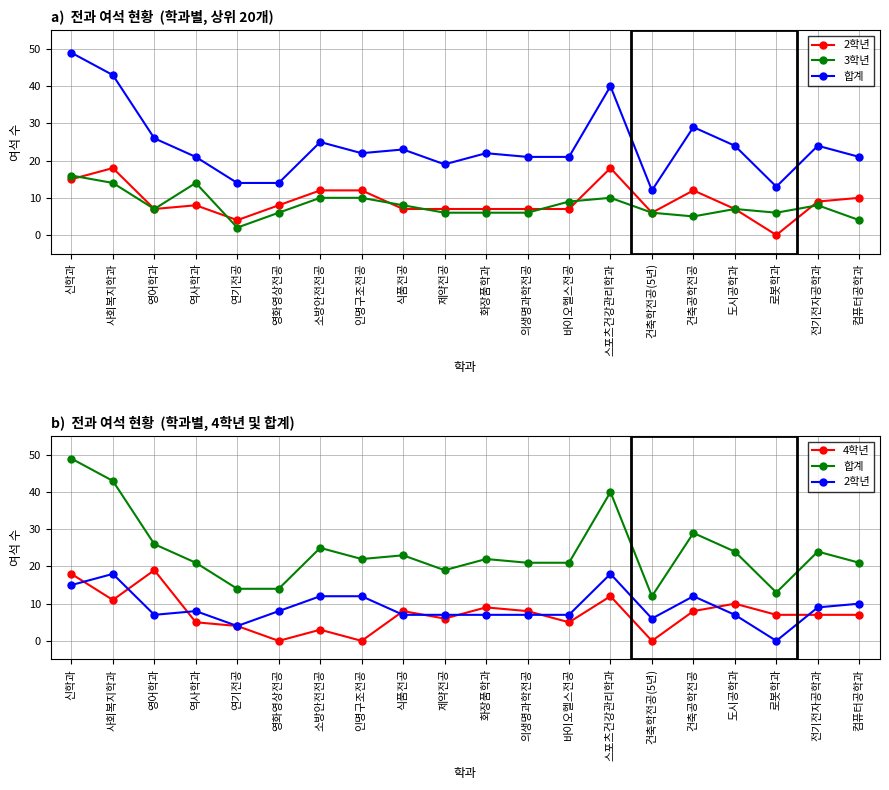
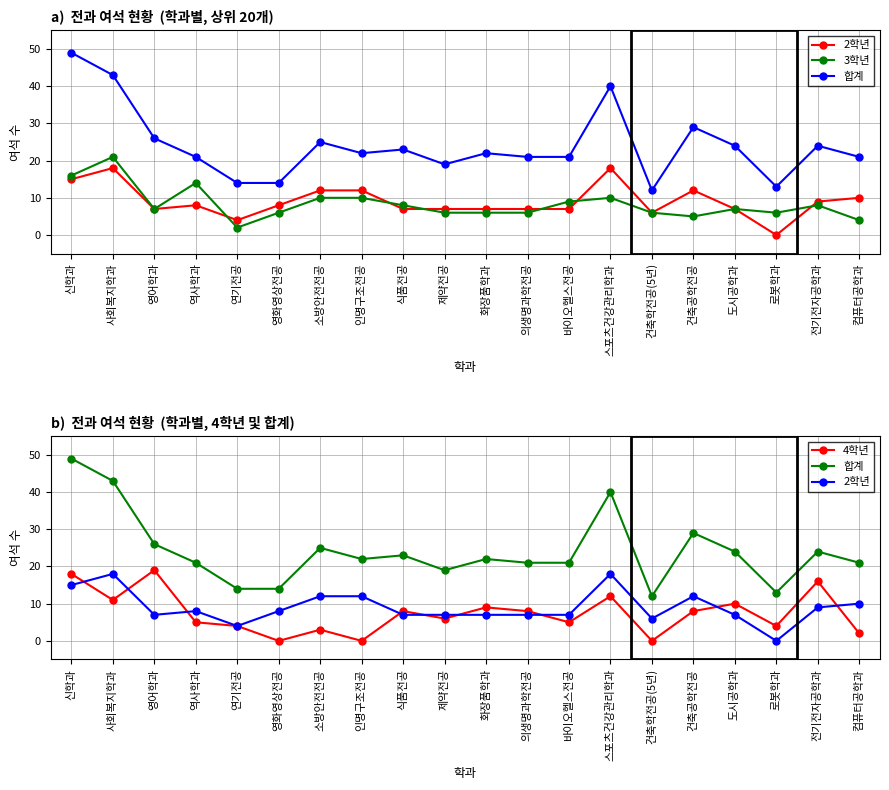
  {
    "a) 전과 여석 현황 (학과별, 상위 20개)": {
      "3학년": {
        "신학과": 16,
-       "사회복지학과": 14,
+       "사회복지학과": 21,
        "역사학과": 14,
        "연기전공": 2,
        "영화영상전공": 6,
        "소방안전전공": 10,
        "인명구조전공": 10,
        "식품전공": 8,
        "제약전공": 6,
        "화장품학과": 6,
        "의생명과학전공": 6,
        "바이오헬스전공": 9,
        "스포츠건강관리학과": 10,
        "건축공학전공": 5,
        "로봇학과": 6,
        "전기전자공학과": 8,
        "컴퓨터공학과": 4
      }
    },
    "b) 전과 여석 현황 (학과별, 4학년 및 합계)": {
      "4학년": {
        "신학과": 18,
        "사회복지학과": 11,
        "영어학과": 19,
        "역사학과": 5,
        "영화영상전공": 0,
        "소방안전전공": 3,
        "인명구조전공": 0,
        "식품전공": 8,
        "제약전공": 6,
        "화장품학과": 9,
        "의생명과학전공": 8,
        "바이오헬스전공": 5,
        "스포츠건강관리학과": 12,
        "건축학전공(5년)": 0,
        "건축공학전공": 8,
        "도시공학과": 10,
-       "로봇학과": 7,
-       "전기전자공학과": 7,
-       "컴퓨터공학과": 7
+       "로봇학과": 4,
+       "전기전자공학과": 16,
+       "컴퓨터공학과": 2
      },
      "합계": {
        "신학과": 49,
        "사회복지학과": 43,
        "영어학과": 26,
        "역사학과": 21,
        "연기전공": 14,
        "영화영상전공": 14,
        "소방안전전공": 25,
        "인명구조전공": 22,
        "식품전공": 23,
        "제약전공": 19,
        "화장품학과": 22,
        "의생명과학전공": 21,
        "바이오헬스전공": 21,
        "스포츠건강관리학과": 40,
        "건축학전공(5년)": 12,
        "건축공학전공": 29,
        "도시공학과": 24,
        "로봇학과": 13,
        "전기전자공학과": 24,
        "컴퓨터공학과": 21
      },
      "2학년": {
        "신학과": 15,
        "사회복지학과": 18,
        "영어학과": 7,
        "역사학과": 8,
        "영화영상전공": 8,
        "소방안전전공": 12,
        "인명구조전공": 12,
        "식품전공": 7,
        "제약전공": 7,
        "화장품학과": 7,
        "의생명과학전공": 7,
        "바이오헬스전공": 7,
        "스포츠건강관리학과": 18,
        "건축학전공(5년)": 6,
        "건축공학전공": 12,
        "도시공학과": 7,
        "로봇학과": 0,
        "전기전자공학과": 9,
        "컴퓨터공학과": 10
      }
    }
  }
